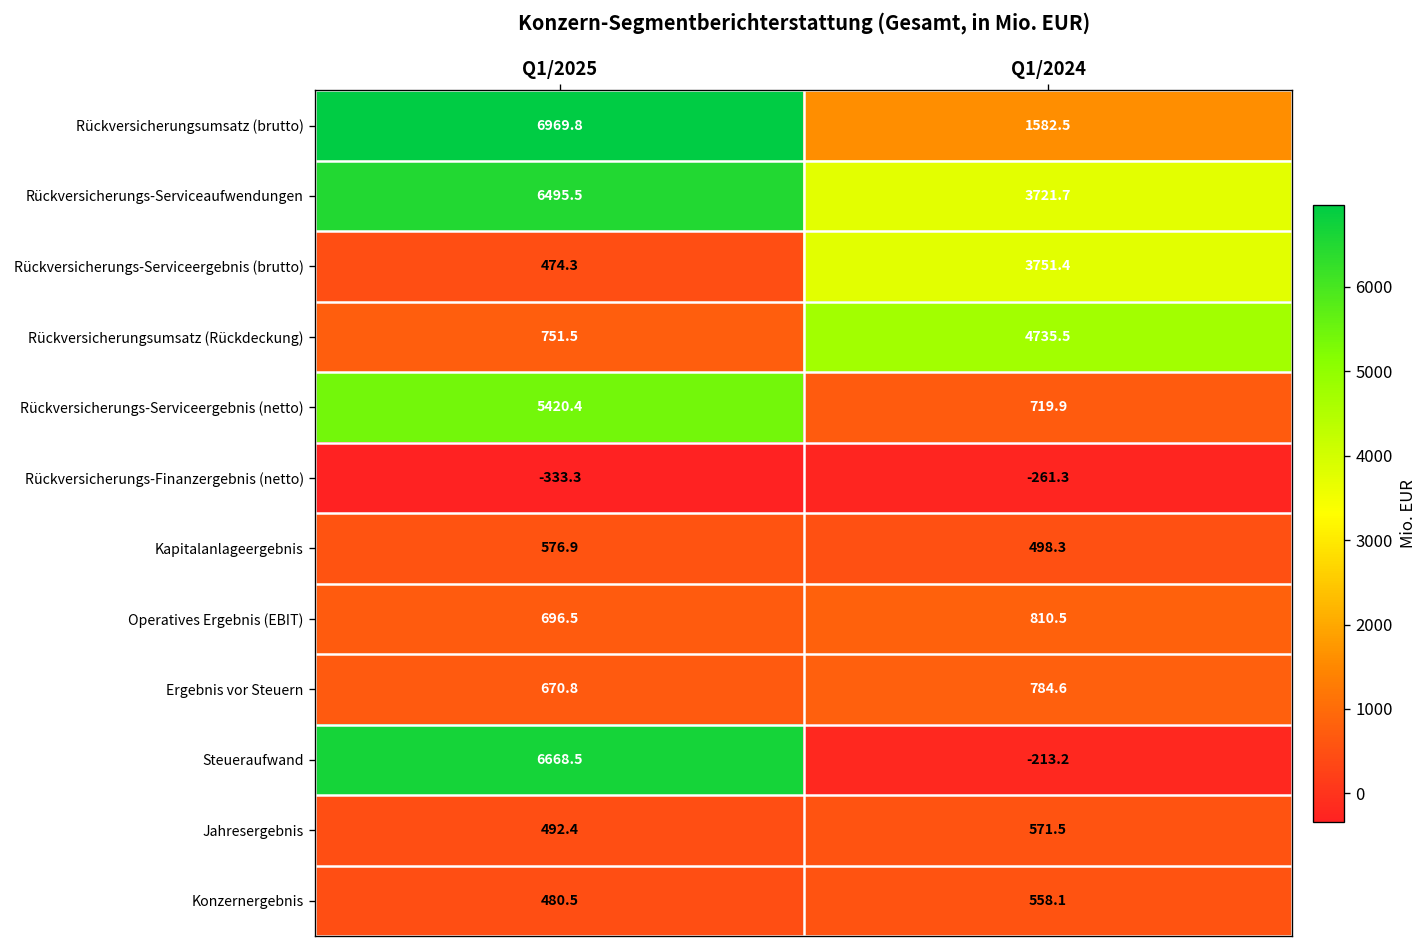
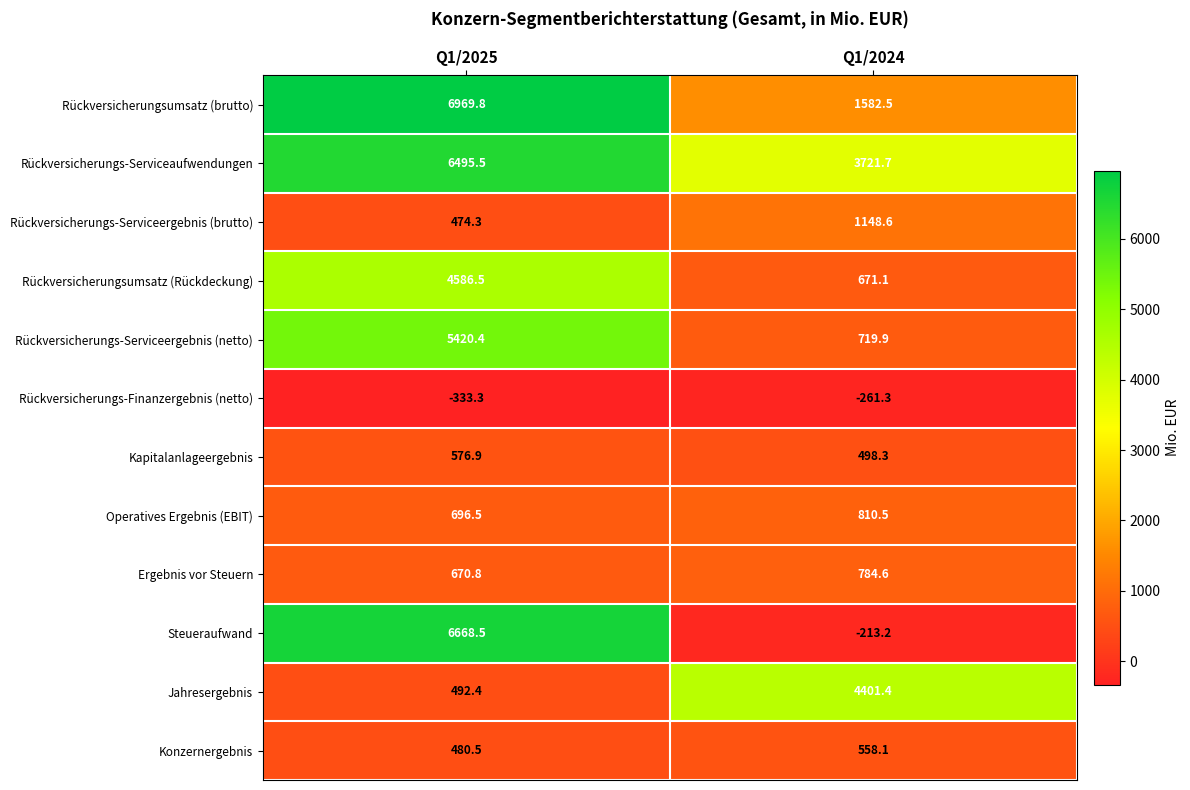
  {
    "Rückversicherungsumsatz (brutto)": {
      "Q1/2025": 6969.8,
      "Q1/2024": 1582.5
    },
    "Rückversicherungs-Serviceaufwendungen": {
      "Q1/2025": 6495.5,
      "Q1/2024": 3721.7
    },
    "Rückversicherungs-Serviceergebnis (brutto)": {
      "Q1/2025": 474.3,
-     "Q1/2024": 3751.4
+     "Q1/2024": 1148.6
    },
    "Rückversicherungsumsatz (Rückdeckung)": {
-     "Q1/2025": 751.5,
-     "Q1/2024": 4735.5
+     "Q1/2025": 4586.5,
+     "Q1/2024": 671.1
    },
    "Rückversicherungs-Serviceergebnis (netto)": {
      "Q1/2025": 5420.4,
      "Q1/2024": 719.9
    },
    "Rückversicherungs-Finanzergebnis (netto)": {
      "Q1/2025": -333.3,
      "Q1/2024": -261.3
    },
    "Kapitalanlageergebnis": {
      "Q1/2025": 576.9,
      "Q1/2024": 498.3
    },
    "Operatives Ergebnis (EBIT)": {
      "Q1/2025": 696.5,
      "Q1/2024": 810.5
    },
    "Ergebnis vor Steuern": {
      "Q1/2025": 670.8,
      "Q1/2024": 784.6
    },
    "Steueraufwand": {
      "Q1/2025": 6668.5,
      "Q1/2024": -213.2
    },
    "Jahresergebnis": {
      "Q1/2025": 492.4,
-     "Q1/2024": 571.5
+     "Q1/2024": 4401.4
    },
    "Konzernergebnis": {
      "Q1/2025": 480.5,
      "Q1/2024": 558.1
    }
  }
